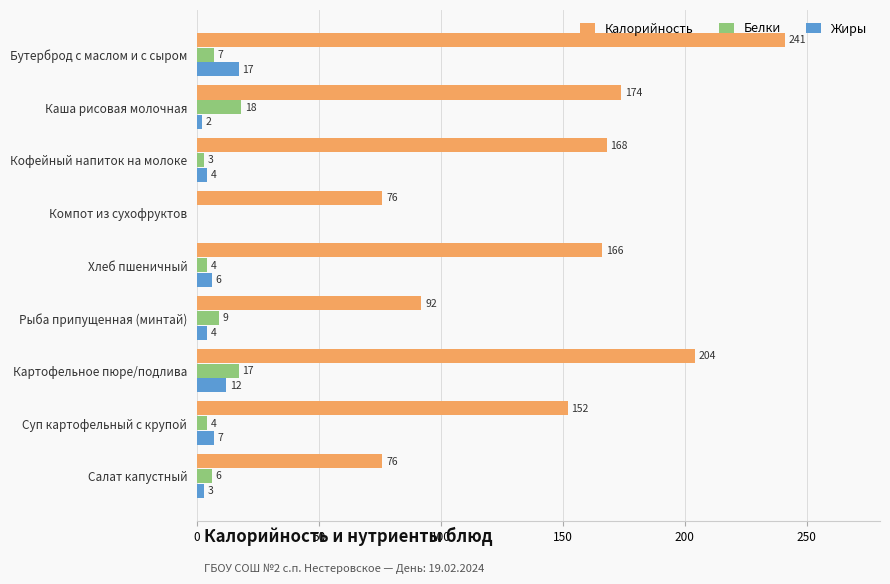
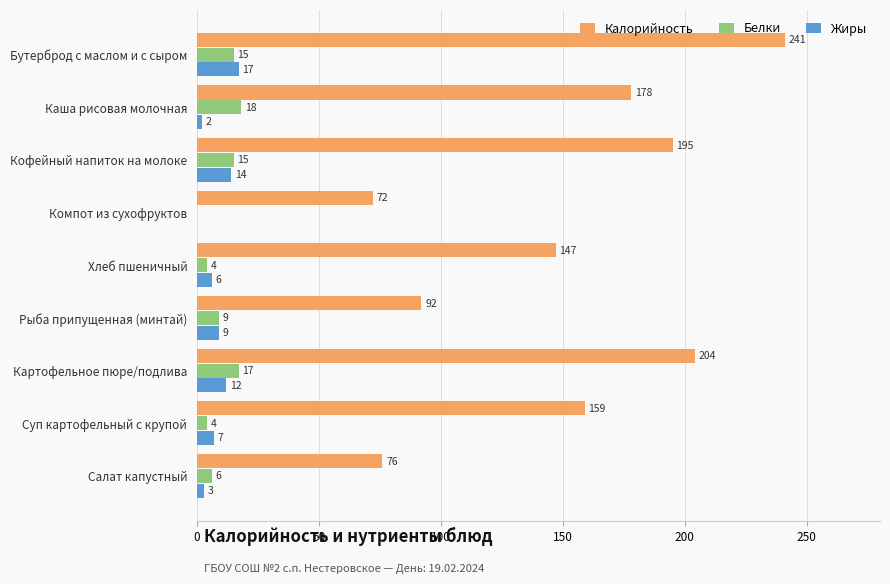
  {
    "Калорийность": {
      "Бутерброд с маслом и с сыром": 241,
-     "Каша рисовая молочная": 174,
-     "Кофейный напиток на молоке": 168,
-     "Компот из сухофруктов": 76,
-     "Хлеб пшеничный": 166,
+     "Каша рисовая молочная": 178,
+     "Кофейный напиток на молоке": 195,
+     "Компот из сухофруктов": 72,
+     "Хлеб пшеничный": 147,
      "Рыба припущенная (минтай)": 92,
      "Картофельное пюре/подлива": 204,
-     "Суп картофельный с крупой": 152,
+     "Суп картофельный с крупой": 159,
      "Салат капустный": 76
    },
    "Белки": {
-     "Бутерброд с маслом и с сыром": 7,
+     "Бутерброд с маслом и с сыром": 15,
      "Каша рисовая молочная": 18,
-     "Кофейный напиток на молоке": 3,
+     "Кофейный напиток на молоке": 15,
      "Хлеб пшеничный": 4,
      "Рыба припущенная (минтай)": 9,
      "Картофельное пюре/подлива": 17,
      "Суп картофельный с крупой": 4,
      "Салат капустный": 6
    },
    "Жиры": {
      "Бутерброд с маслом и с сыром": 17,
      "Каша рисовая молочная": 2,
-     "Кофейный напиток на молоке": 4,
+     "Кофейный напиток на молоке": 14,
      "Хлеб пшеничный": 6,
-     "Рыба припущенная (минтай)": 4,
+     "Рыба припущенная (минтай)": 9,
      "Картофельное пюре/подлива": 12,
      "Суп картофельный с крупой": 7,
      "Салат капустный": 3
    }
  }
